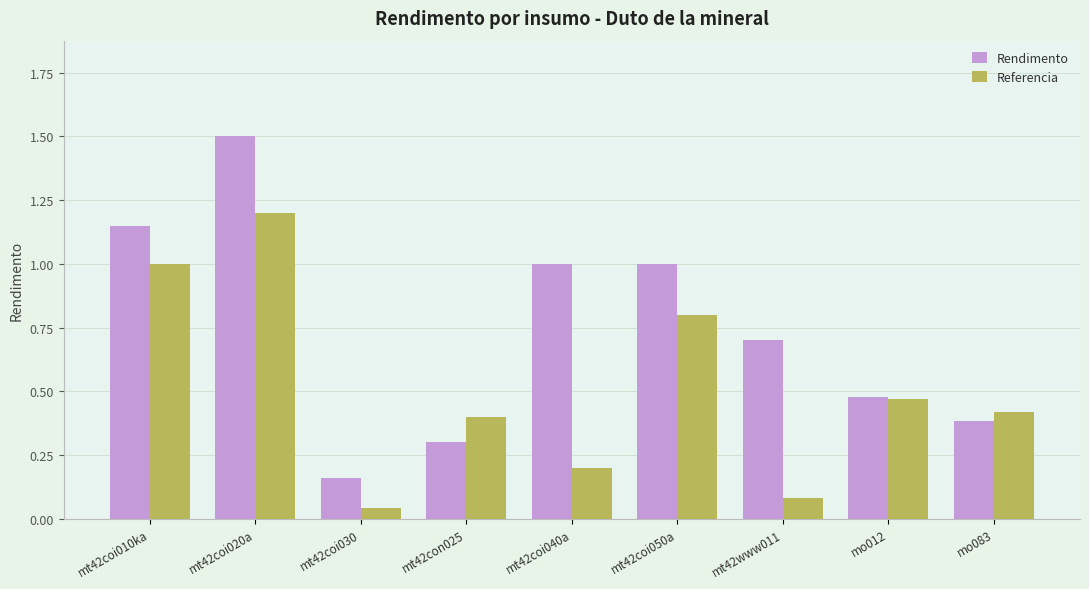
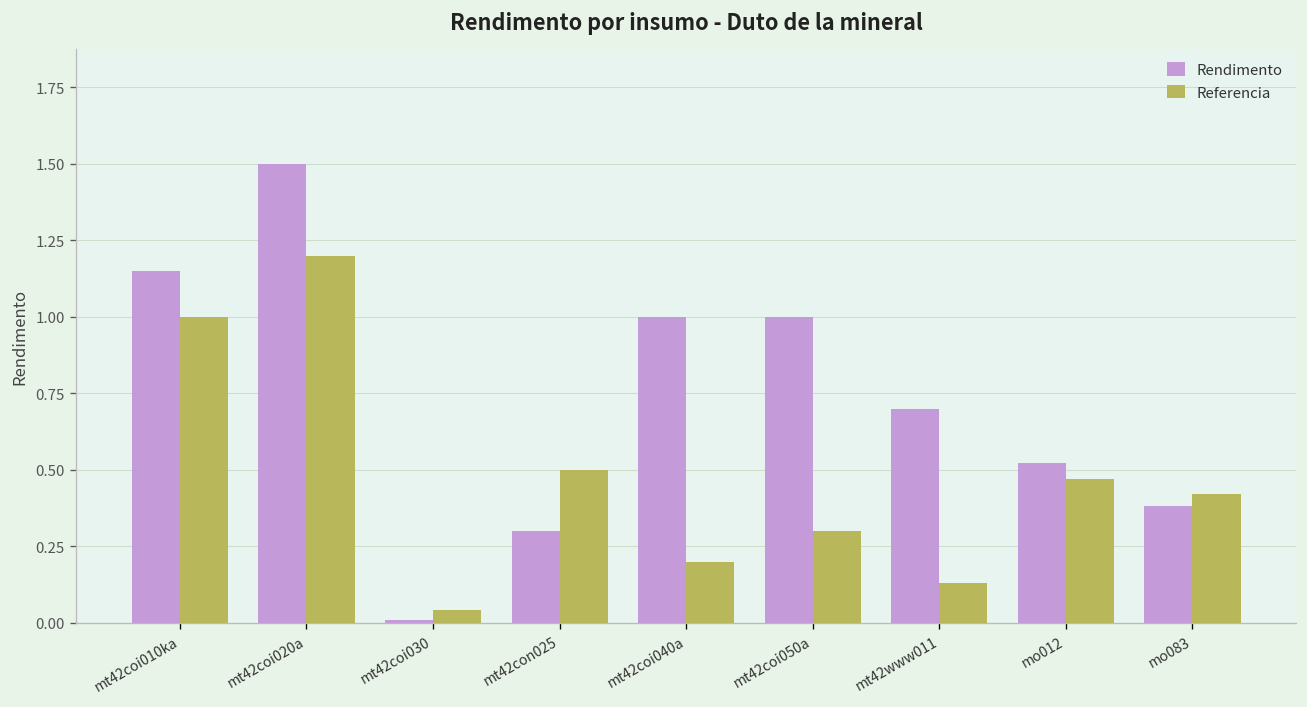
  {
    "Rendimento": {
      "mt42coi010ka": 1.15,
      "mt42coi020a": 1.50,
-     "mt42coi030": 0.16,
+     "mt42coi030": 0.01,
      "mt42con025": 0.30,
      "mt42coi040a": 1.00,
      "mt42coi050a": 1.00,
      "mt42www011": 0.70,
-     "mo012": 0.48,
+     "mo012": 0.52,
      "mo083": 0.38
    },
    "Referencia": {
      "mt42coi010ka": 1.00,
      "mt42coi020a": 1.20,
      "mt42coi030": 0.04,
-     "mt42con025": 0.4,
+     "mt42con025": 0.5,
      "mt42coi040a": 0.20,
-     "mt42coi050a": 0.8,
-     "mt42www011": 0.08,
+     "mt42coi050a": 0.3,
+     "mt42www011": 0.13,
      "mo012": 0.47,
      "mo083": 0.42
    }
  }
